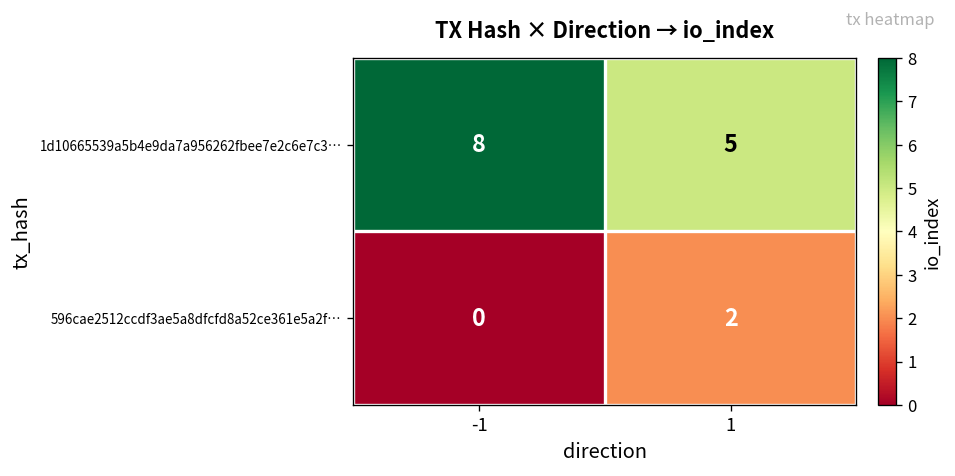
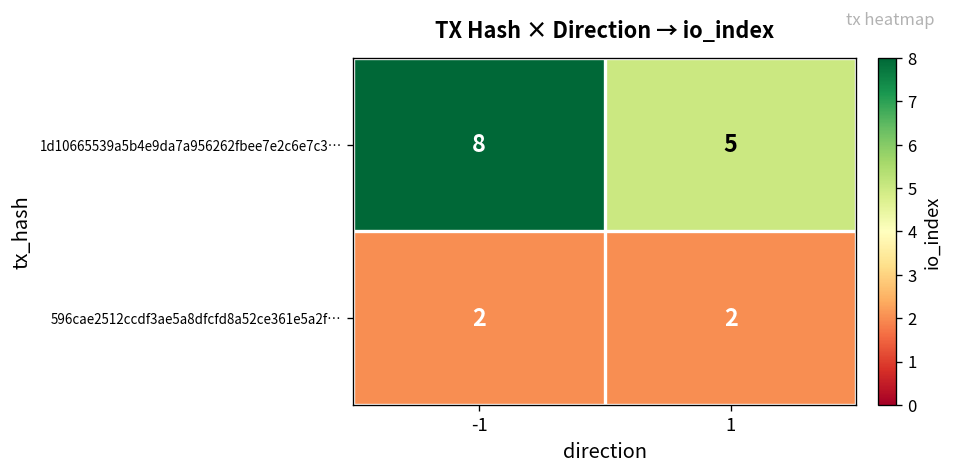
  {
    "1d10665539a5b4e9da7a956262fbee7e2c6e7c3…": {
      "-1": 8,
      "1": 5
    },
    "596cae2512ccdf3ae5a8dfcfd8a52ce361e5a2f…": {
-     "-1": 0,
+     "-1": 2,
      "1": 2
    }
  }
